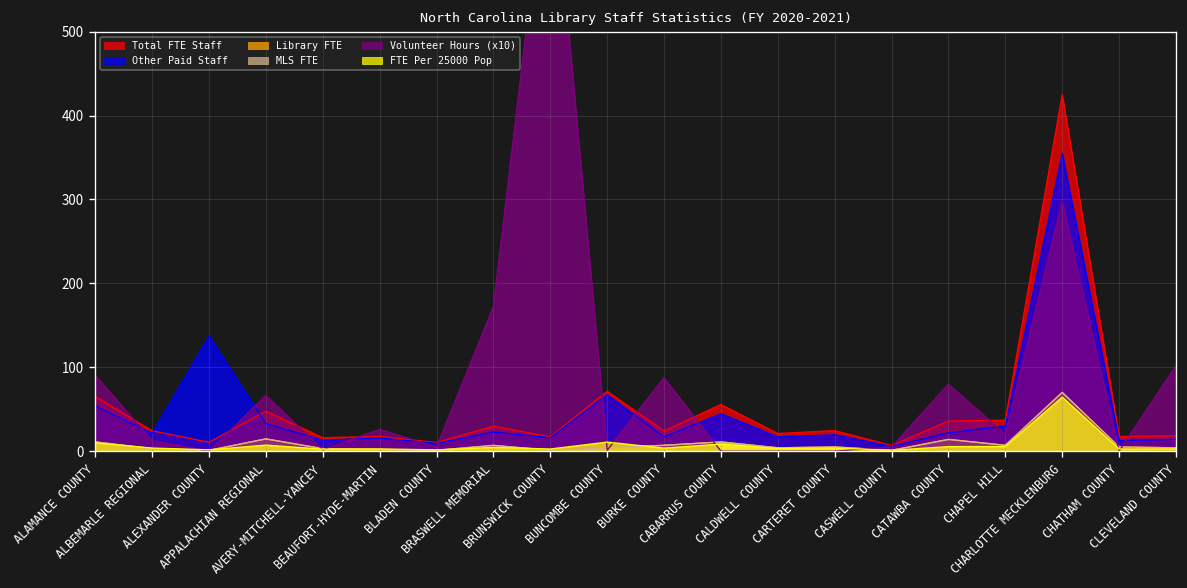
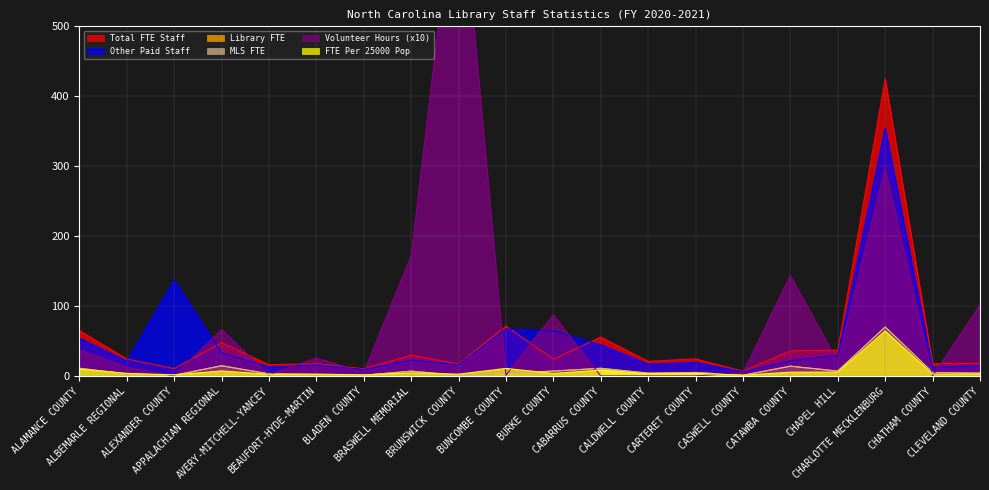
  {
    "Total FTE Staff": {
      "ALAMANCE COUNTY": 70,
      "ALEXANDER COUNTY": 10,
      "APPALACHIAN REGIONAL": 50,
      "BRASWELL MEMORIAL": 30,
      "BUNCOMBE COUNTY": 70,
      "BURKE COUNTY": 20,
      "CABARRUS COUNTY": 60,
      "CALDWELL COUNTY": 20,
      "CARTERET COUNTY": 20,
      "CATAWBA COUNTY": 40,
      "CHAPEL HILL": 40,
      "CHARLOTTE MECKLENBURG": 430,
      "CHATHAM COUNTY": 20,
      "CLEVELAND COUNTY": 20
    },
    "Other Paid Staff": {
      "ALAMANCE COUNTY": 50,
      "ALEXANDER COUNTY": 140,
      "APPALACHIAN REGIONAL": 30,
      "BRASWELL MEMORIAL": 20,
      "BUNCOMBE COUNTY": 70,
-     "BURKE COUNTY": 20,
+     "BURKE COUNTY": 60,
      "CABARRUS COUNTY": 40,
      "CALDWELL COUNTY": 20,
      "CARTERET COUNTY": 20,
      "CATAWBA COUNTY": 20,
      "CHAPEL HILL": 30,
      "CHARLOTTE MECKLENBURG": 360,
      "CHATHAM COUNTY": 10,
      "CLEVELAND COUNTY": 10
    },
    "MLS FTE": {
      "APPALACHIAN REGIONAL": 10,
      "CATAWBA COUNTY": 10,
      "CHARLOTTE MECKLENBURG": 70
    },
    "Volunteer Hours (x10)": {
-     "ALAMANCE COUNTY": 90,
+     "ALAMANCE COUNTY": 40,
      "ALBEMARLE REGIONAL": 10,
      "APPALACHIAN REGIONAL": 70,
      "BEAUFORT-HYDE-MARTIN": 30,
      "BRASWELL MEMORIAL": 170,
      "BURKE COUNTY": 90,
      "CABARRUS COUNTY": 0,
      "CARTERET COUNTY": 0,
-     "CATAWBA COUNTY": 80,
+     "CATAWBA COUNTY": 140,
      "CHAPEL HILL": 20,
      "CHARLOTTE MECKLENBURG": 300,
      "CLEVELAND COUNTY": 100
    },
    "FTE Per 25000 Pop": {
      "APPALACHIAN REGIONAL": 10,
      "BUNCOMBE COUNTY": 10,
      "CATAWBA COUNTY": 10,
      "CHARLOTTE MECKLENBURG": 60
    }
  }
